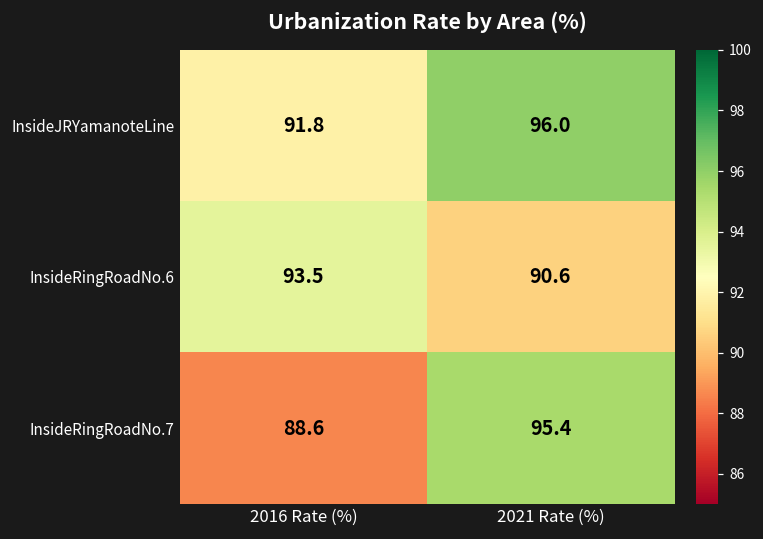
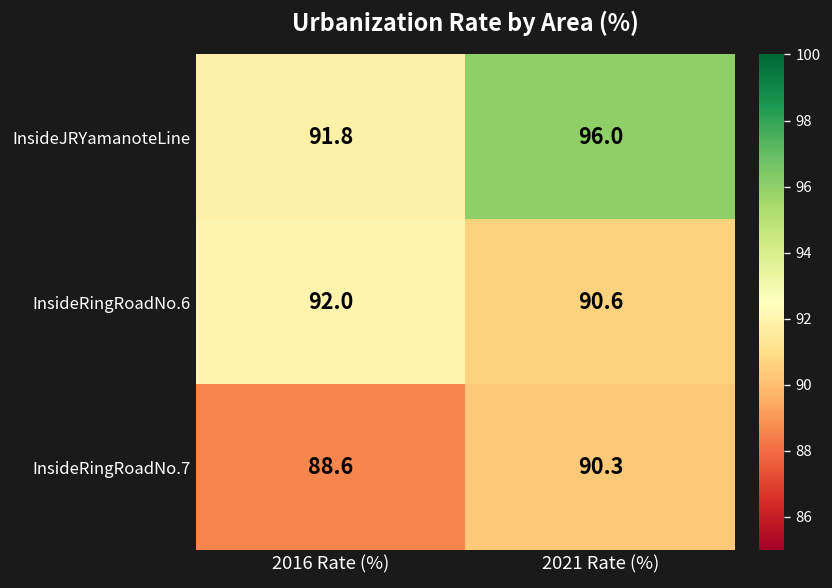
  {
    "InsideJRYamanoteLine": {
      "2016 Rate (%)": 91.8,
      "2021 Rate (%)": 96.0
    },
    "InsideRingRoadNo.6": {
-     "2016 Rate (%)": 93.5,
+     "2016 Rate (%)": 92.0,
      "2021 Rate (%)": 90.6
    },
    "InsideRingRoadNo.7": {
      "2016 Rate (%)": 88.6,
-     "2021 Rate (%)": 95.4
+     "2021 Rate (%)": 90.3
    }
  }
